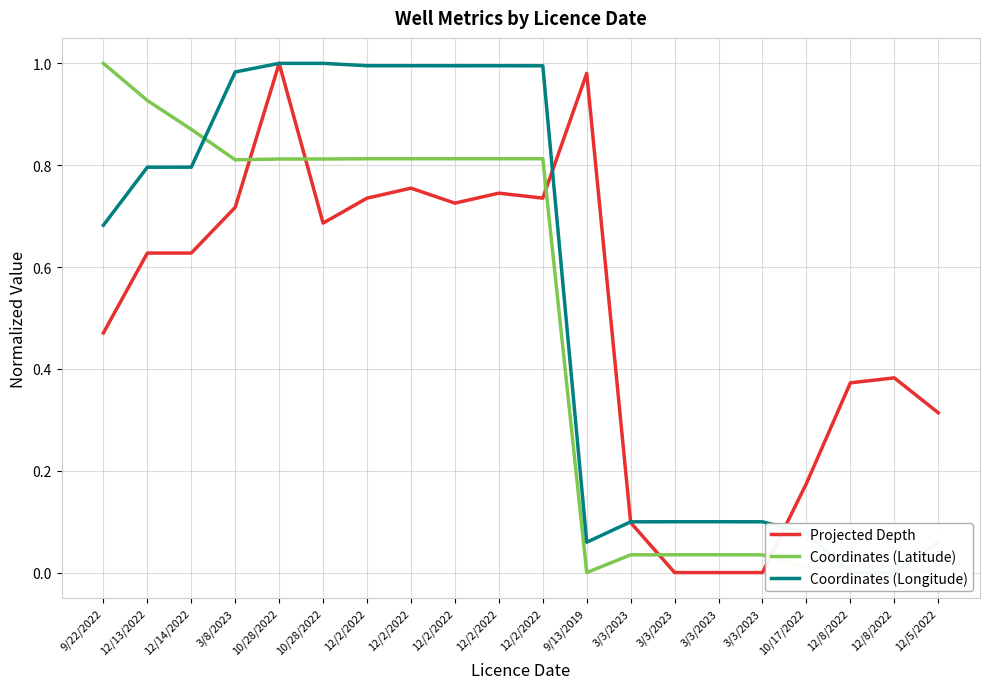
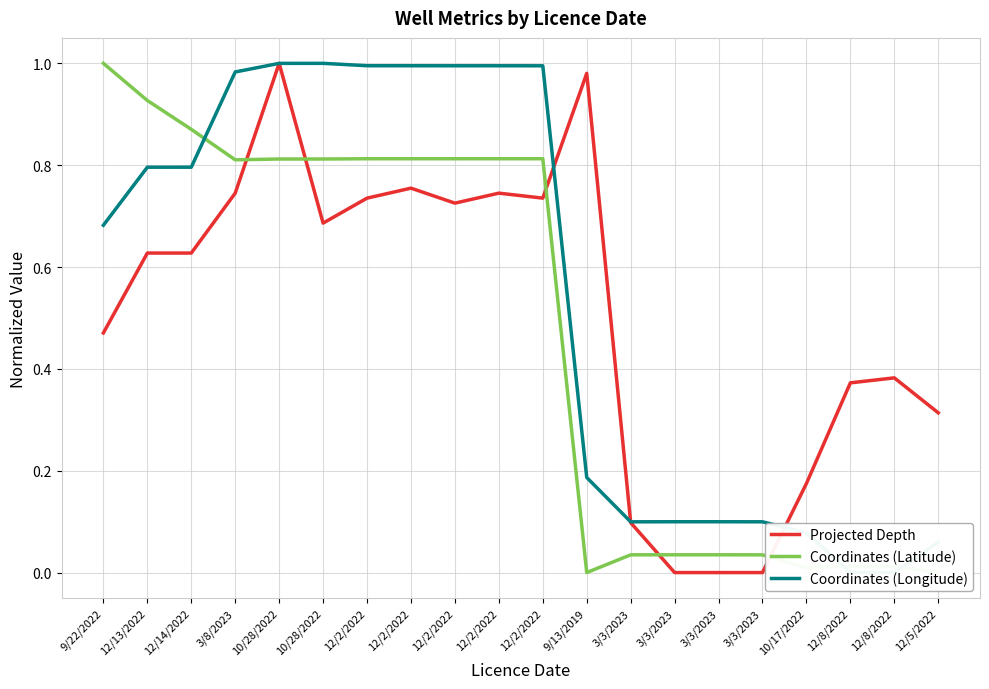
  {
    "Projected Depth": {
      "9/22/2022": 0.47,
      "12/13/2022": 0.63,
      "12/14/2022": 0.63,
-     "3/8/2023": 0.72,
+     "3/8/2023": 0.75,
      "9/13/2019": 0.98,
      "10/17/2022": 0.17,
      "12/5/2022": 0.31
    },
    "Coordinates (Latitude)": {
      "9/22/2022": 1.00,
      "12/13/2022": 0.93,
      "12/14/2022": 0.87,
      "3/8/2023": 0.81,
      "9/13/2019": 0.00
    },
    "Coordinates (Longitude)": {
      "9/22/2022": 0.68,
      "12/13/2022": 0.80,
      "12/14/2022": 0.80,
      "3/8/2023": 0.98,
-     "9/13/2019": 0.06
+     "9/13/2019": 0.19
    }
  }
